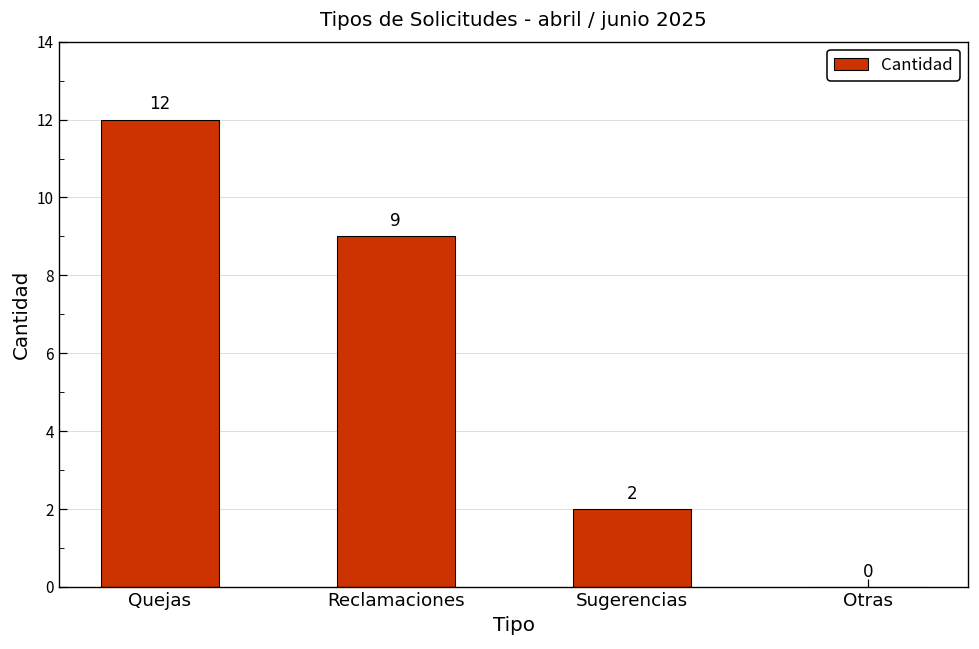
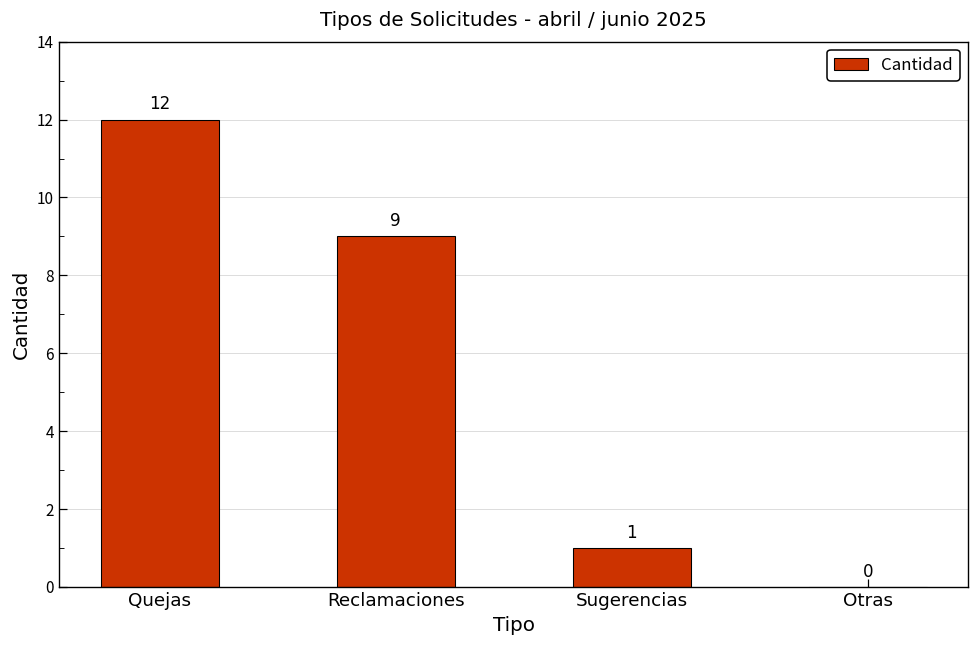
  {
    "Quejas": 12,
    "Reclamaciones": 9,
-   "Sugerencias": 2,
+   "Sugerencias": 1,
    "Otras": 0
  }
